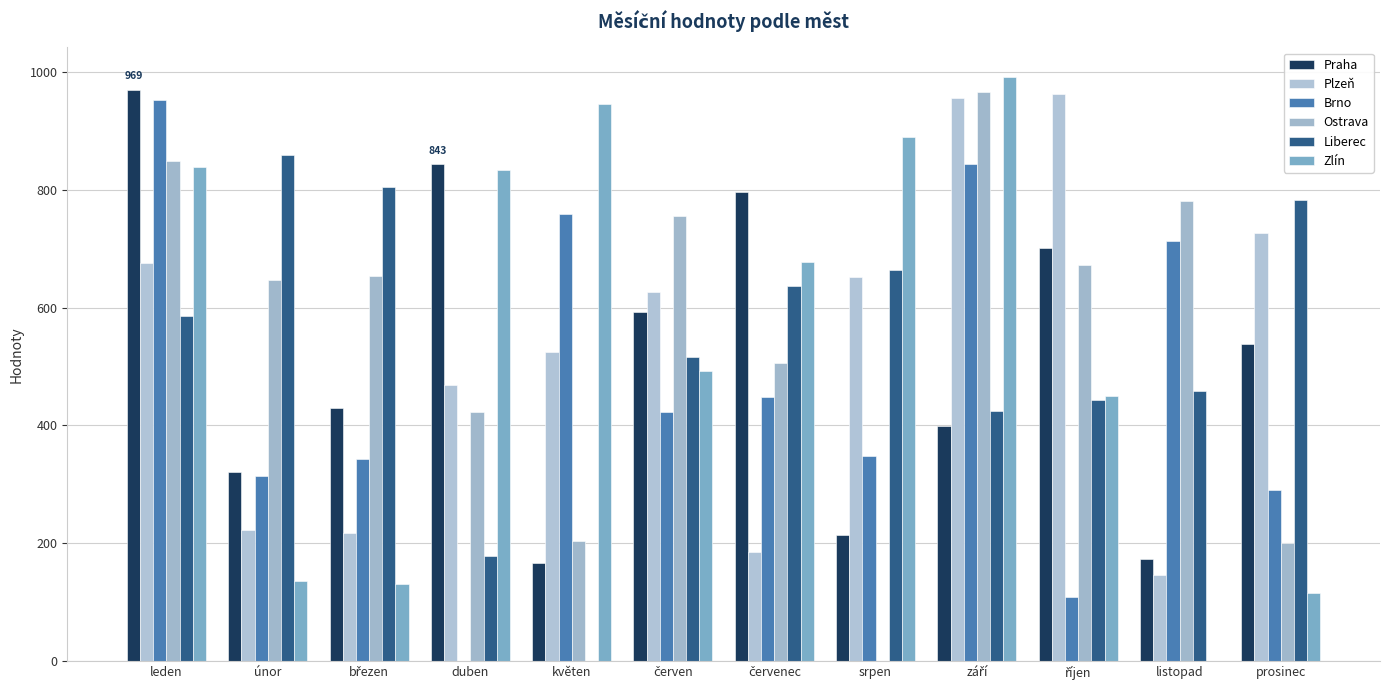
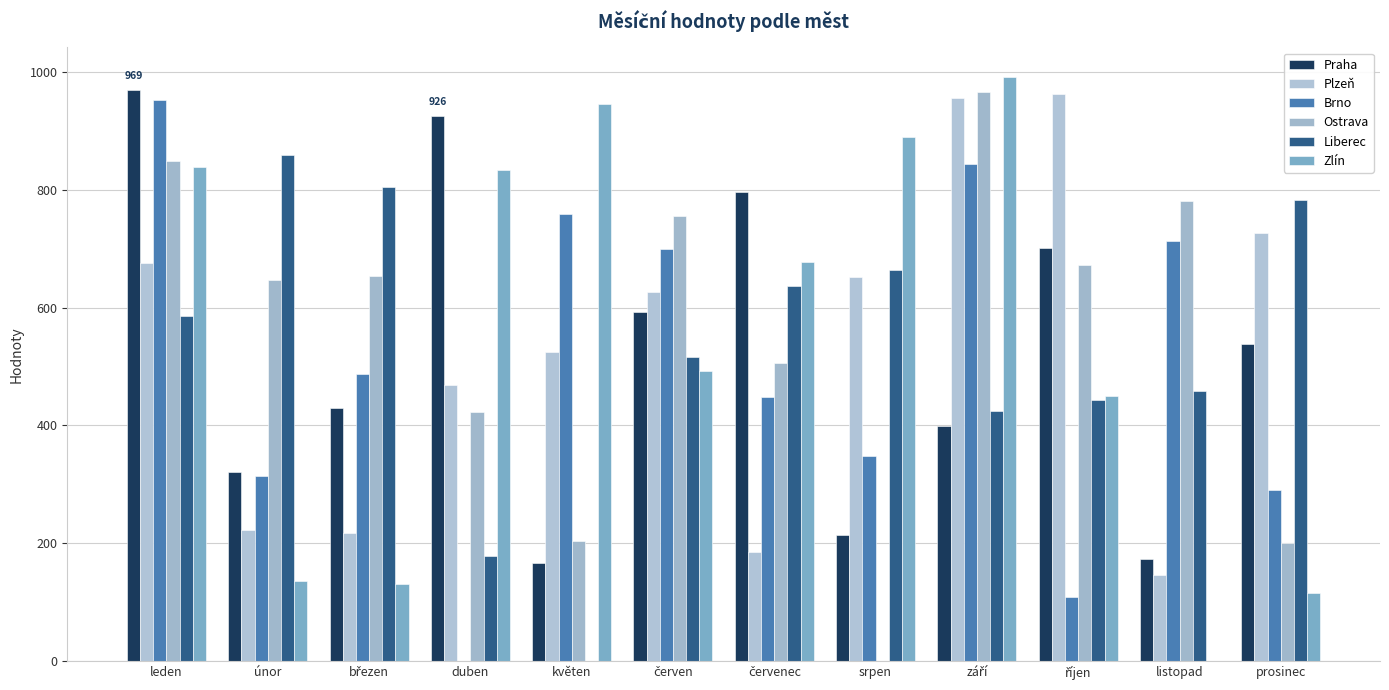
  {
    "Praha": {
      "leden": 969,
-     "duben": 843
+     "duben": 926
    },
    "Brno": {
      "leden": 950,
      "únor": 310,
-     "březen": 340,
+     "březen": 490,
      "duben": 0,
      "květen": 760,
-     "červen": 420,
+     "červen": 700,
      "červenec": 450,
      "srpen": 350,
      "září": 840,
      "říjen": 110,
      "listopad": 710,
      "prosinec": 290
    },
    "Liberec": {
      "leden": 590,
      "únor": 860,
      "březen": 800,
      "duben": 180,
      "květen": 0,
      "červen": 520,
      "červenec": 640,
      "srpen": 660,
      "září": 430,
      "říjen": 440,
      "listopad": 460,
      "prosinec": 780
    }
  }
